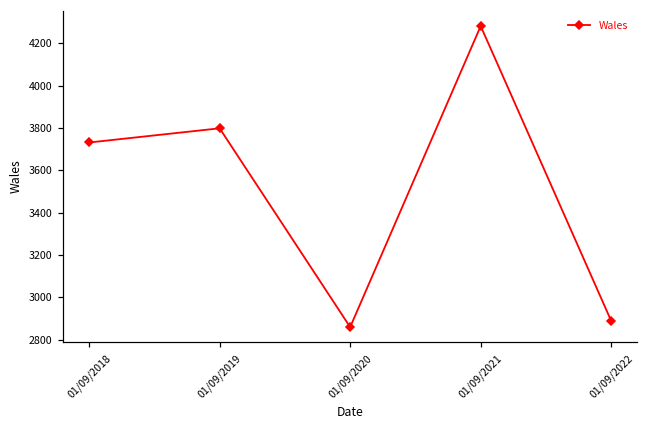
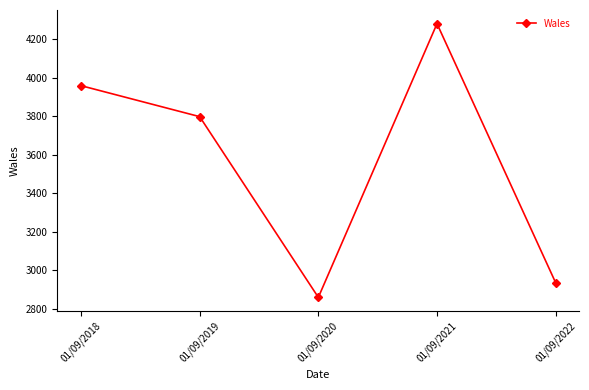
  {
-   "01/09/2018": 3730,
+   "01/09/2018": 3960,
    "01/09/2019": 3800,
    "01/09/2020": 2860,
    "01/09/2021": 4280,
-   "01/09/2022": 2890
+   "01/09/2022": 2940
  }
